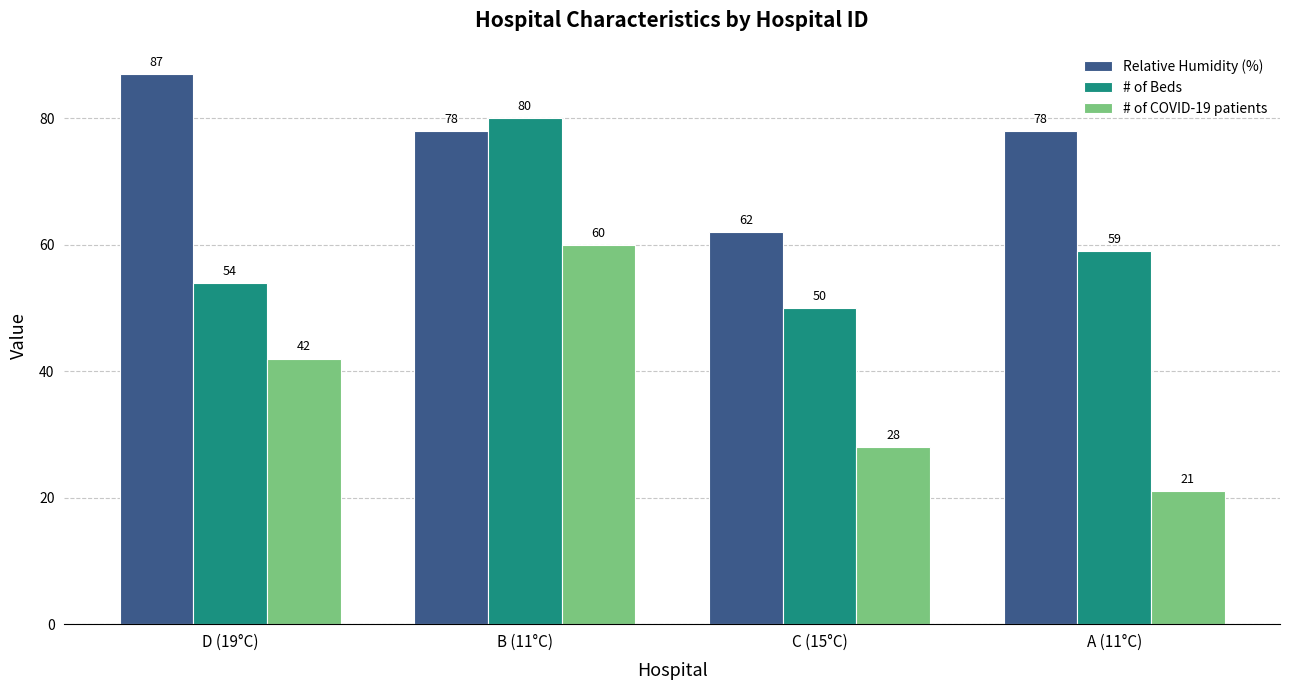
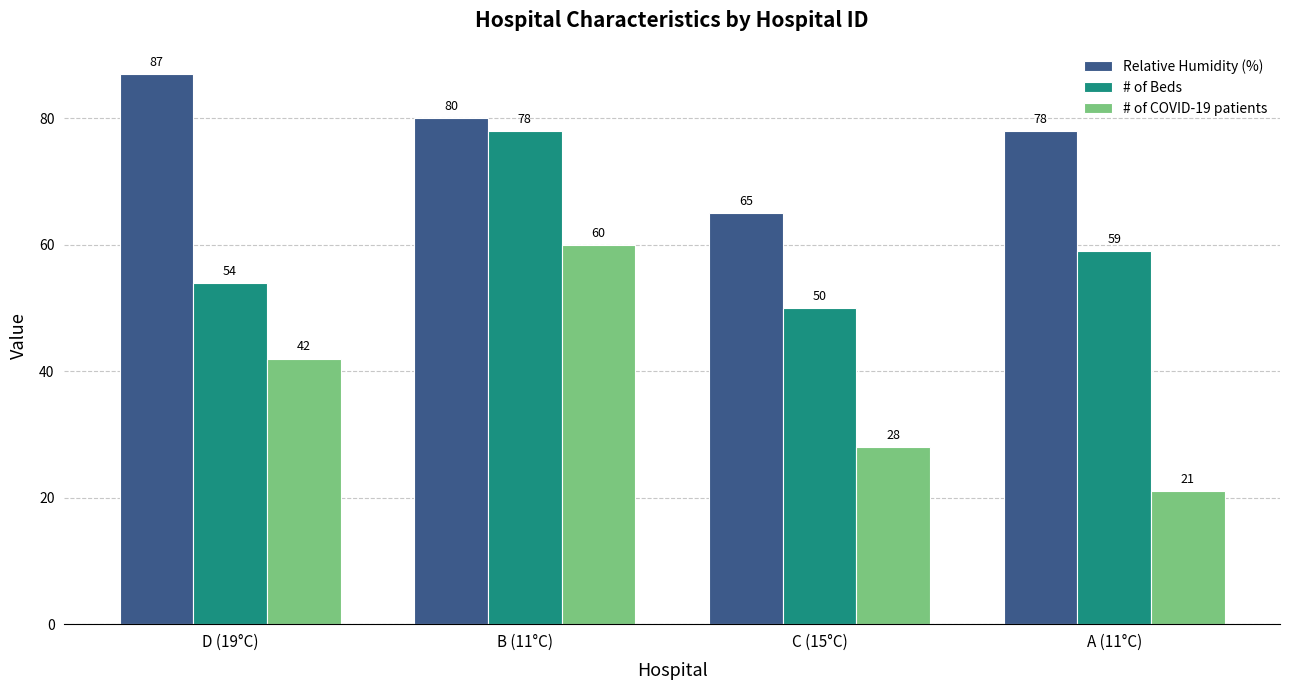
  {
    "Relative Humidity (%)": {
      "D (19°C)": 87,
-     "B (11°C)": 78,
-     "C (15°C)": 62,
+     "B (11°C)": 80,
+     "C (15°C)": 65,
      "A (11°C)": 78
    },
    "# of Beds": {
      "D (19°C)": 54,
-     "B (11°C)": 80,
+     "B (11°C)": 78,
      "C (15°C)": 50,
      "A (11°C)": 59
    },
    "# of COVID-19 patients": {
      "D (19°C)": 42,
      "B (11°C)": 60,
      "C (15°C)": 28,
      "A (11°C)": 21
    }
  }
